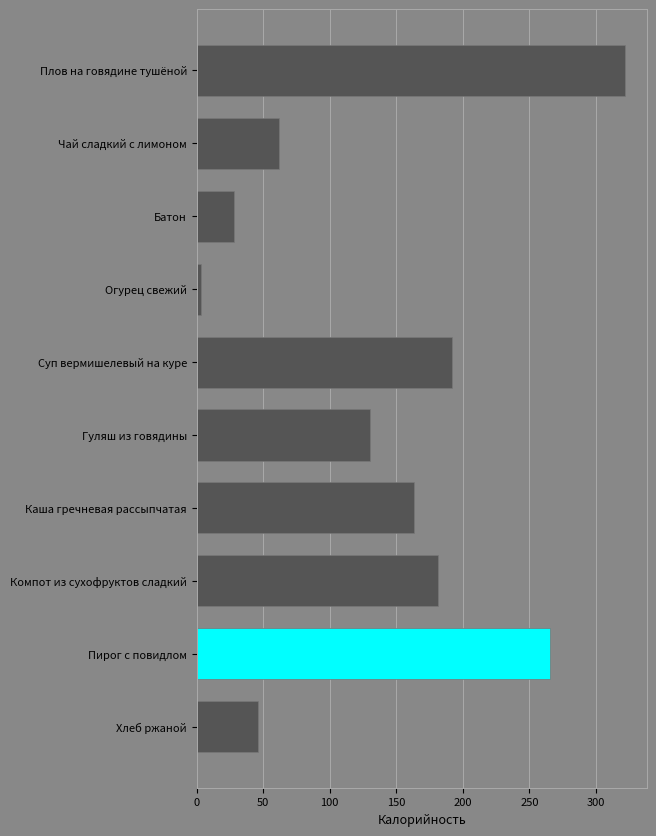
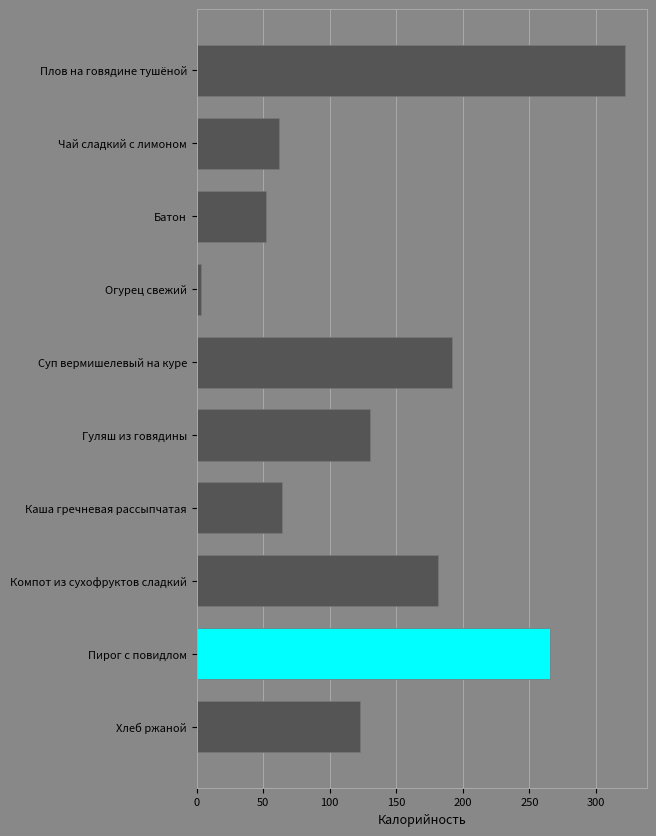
  {
    "Плов на говядине тушёной": 322,
    "Чай сладкий с лимоном": 62,
-   "Батон": 28,
+   "Батон": 52,
    "Огурец свежий": 4,
    "Суп вермишелевый на куре": 192,
    "Гуляш из говядины": 130,
-   "Каша гречневая рассыпчатая": 164,
+   "Каша гречневая рассыпчатая": 65,
    "Компот из сухофруктов сладкий": 181,
    "Пирог с повидлом": 266,
-   "Хлеб ржаной": 46
+   "Хлеб ржаной": 123
  }
